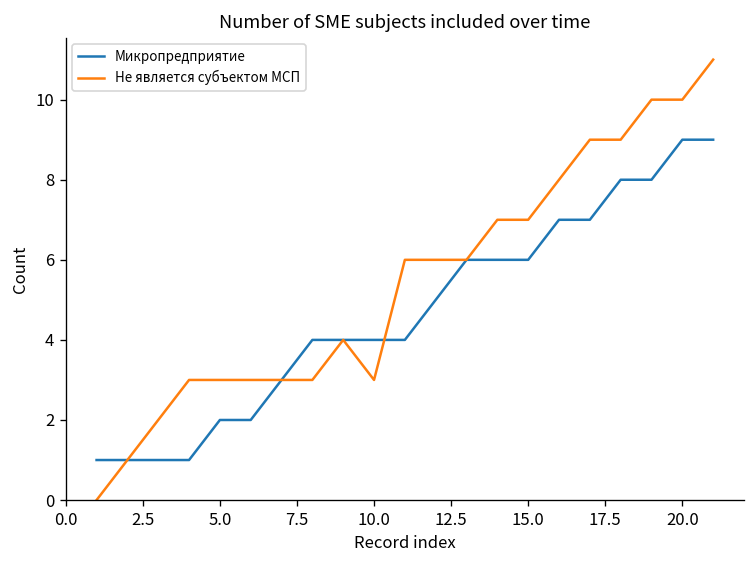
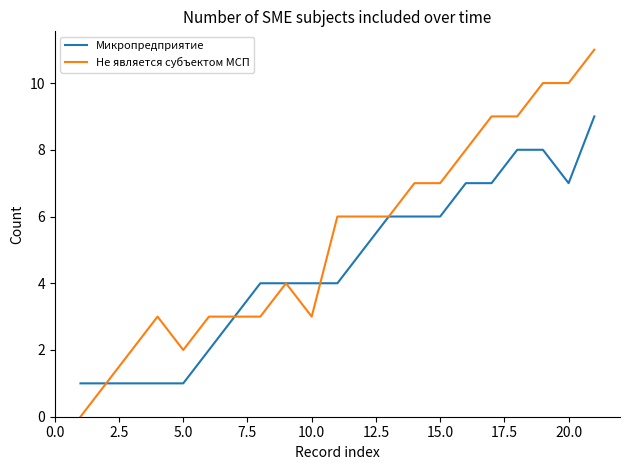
  {
    "Микропредприятие": {
-     "5.0": 2,
+     "5.0": 1,
      "10.0": 4,
      "15.0": 6,
-     "20.0": 9
+     "20.0": 7
    },
    "Не является субъектом МСП": {
-     "5.0": 3,
+     "5.0": 2,
      "10.0": 3,
      "15.0": 7,
      "20.0": 10
    }
  }
